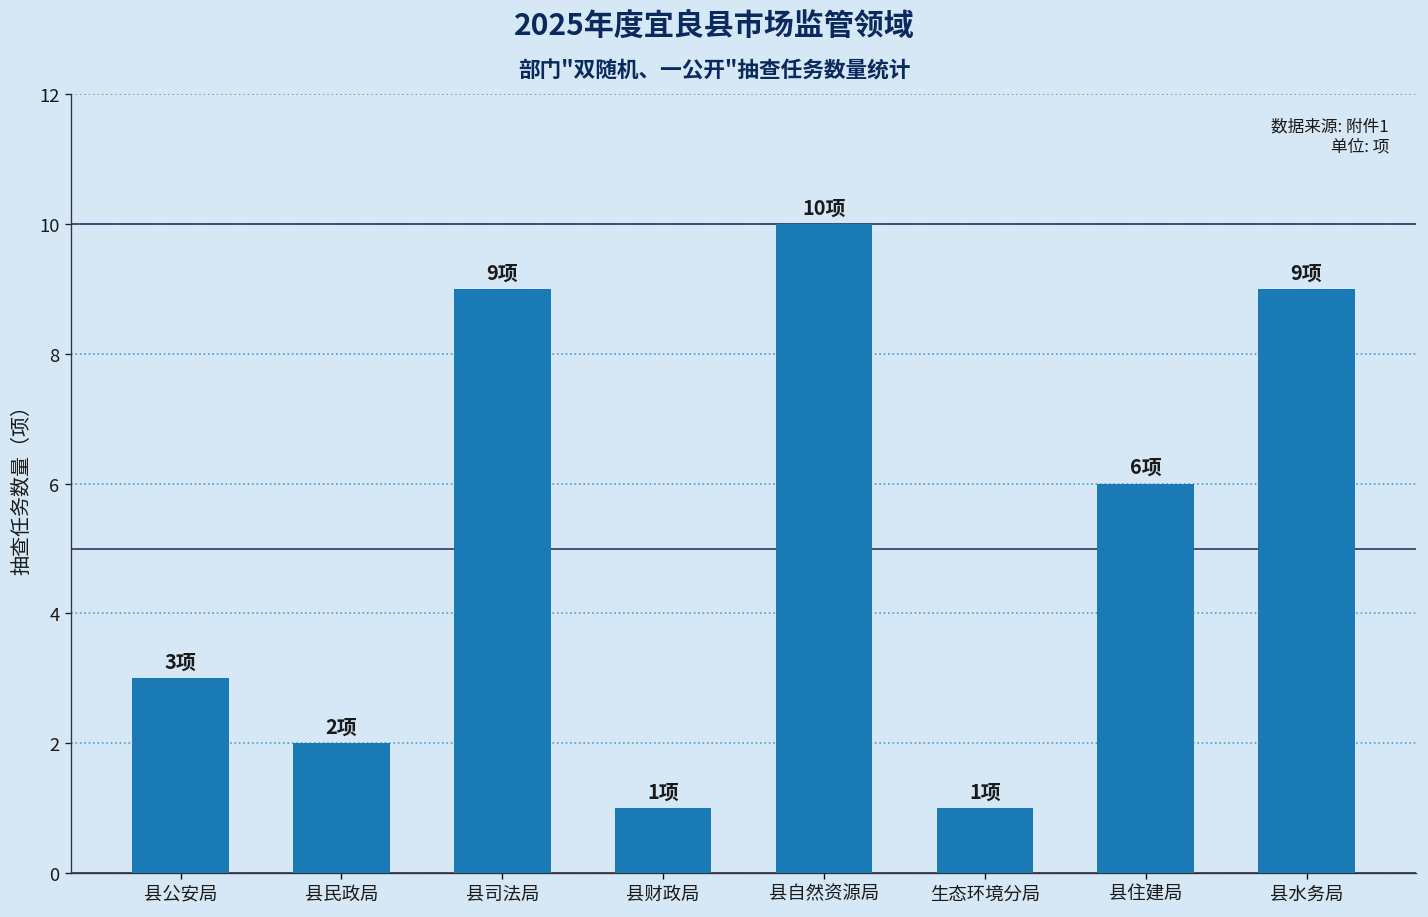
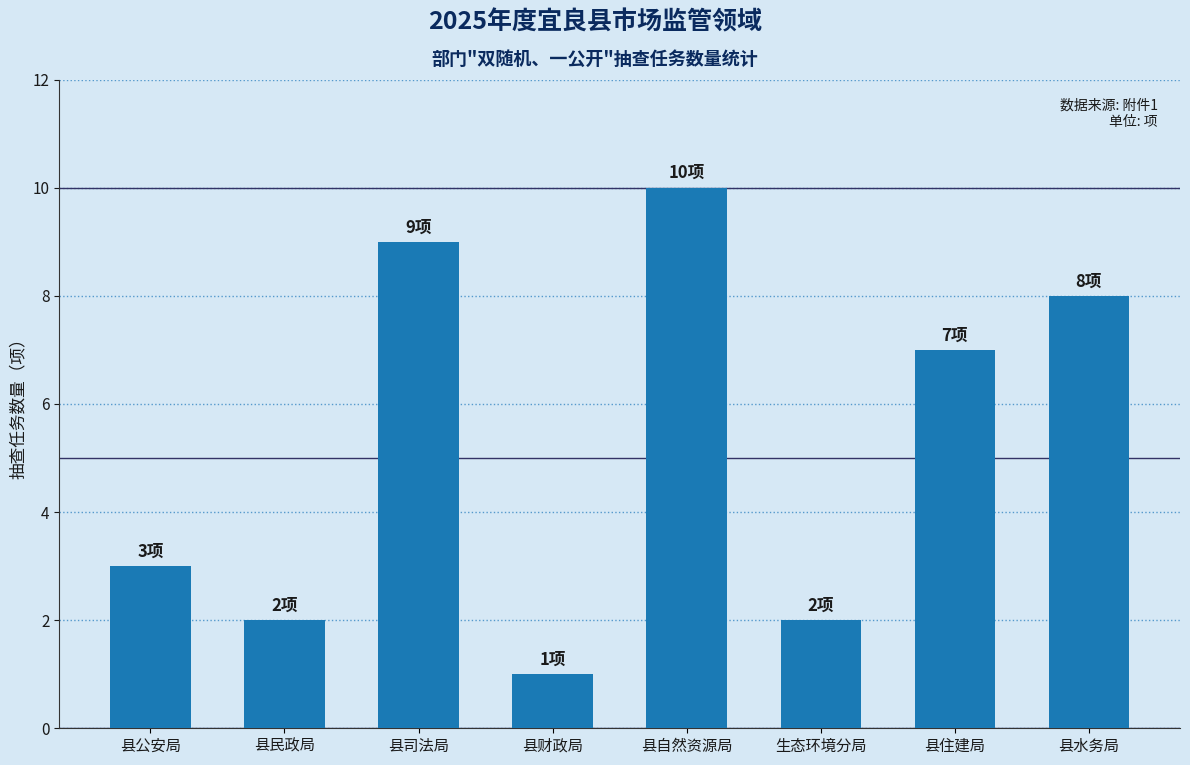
  {
    "县公安局": "3项",
    "县民政局": "2项",
    "县司法局": "9项",
    "县财政局": "1项",
    "县自然资源局": "10项",
-   "生态环境分局": "1项",
-   "县住建局": "6项",
-   "县水务局": "9项"
+   "生态环境分局": "2项",
+   "县住建局": "7项",
+   "县水务局": "8项"
  }
